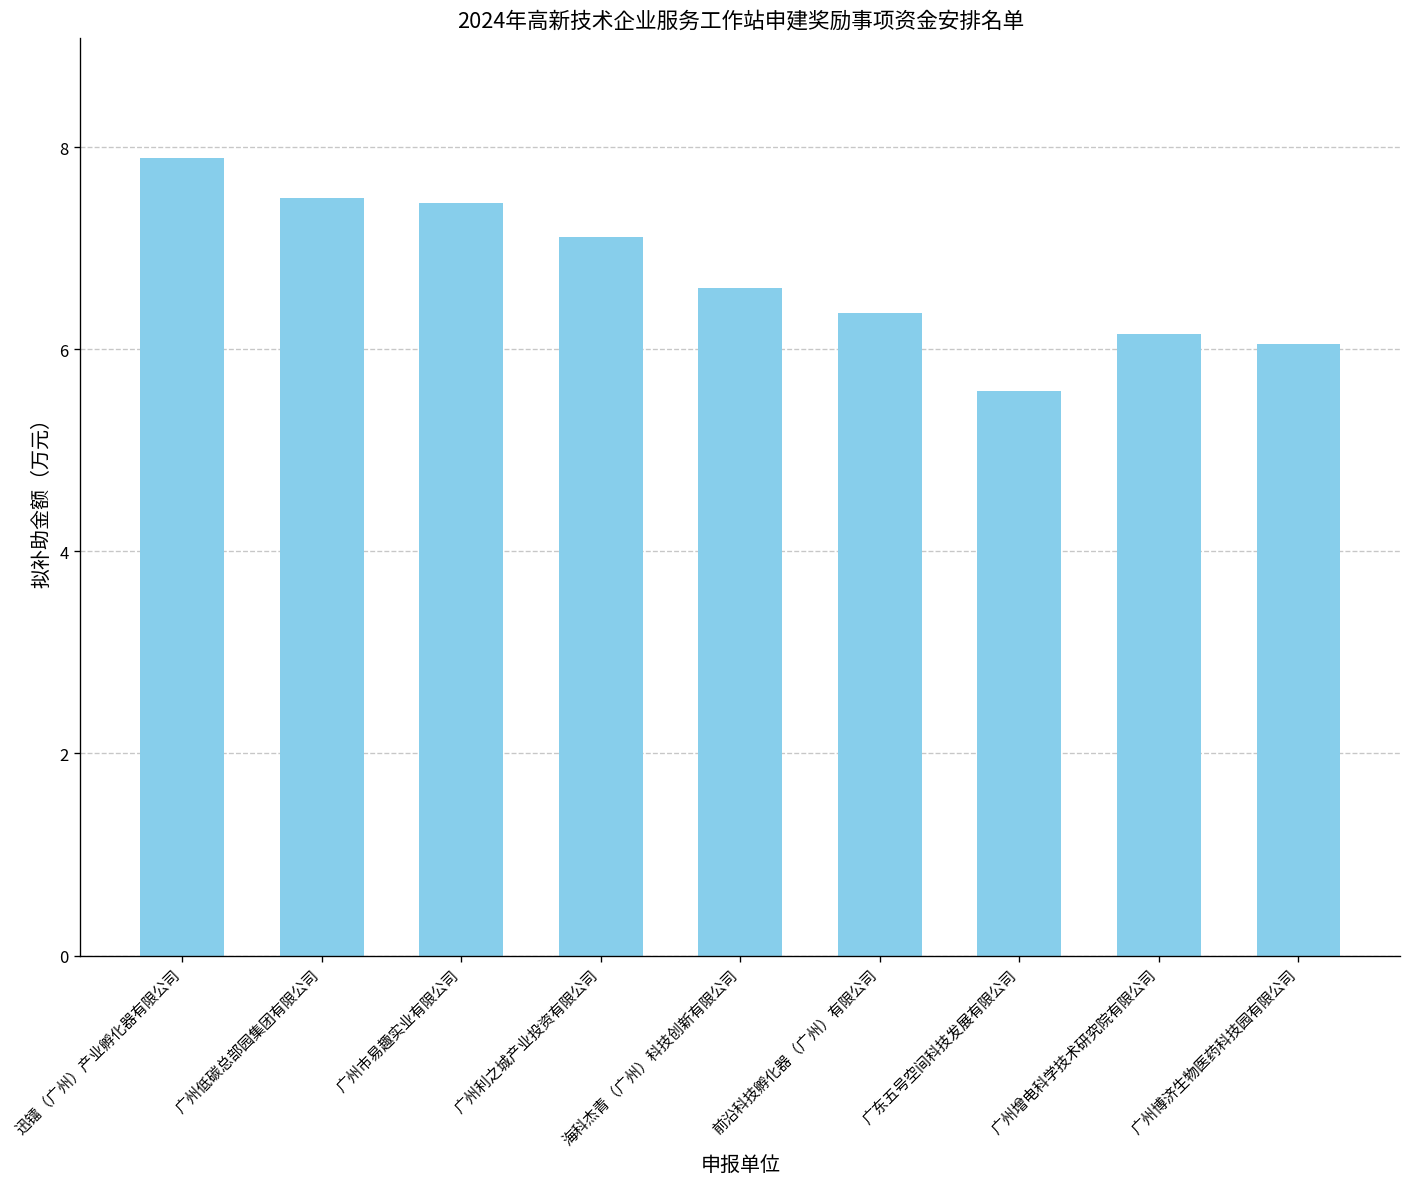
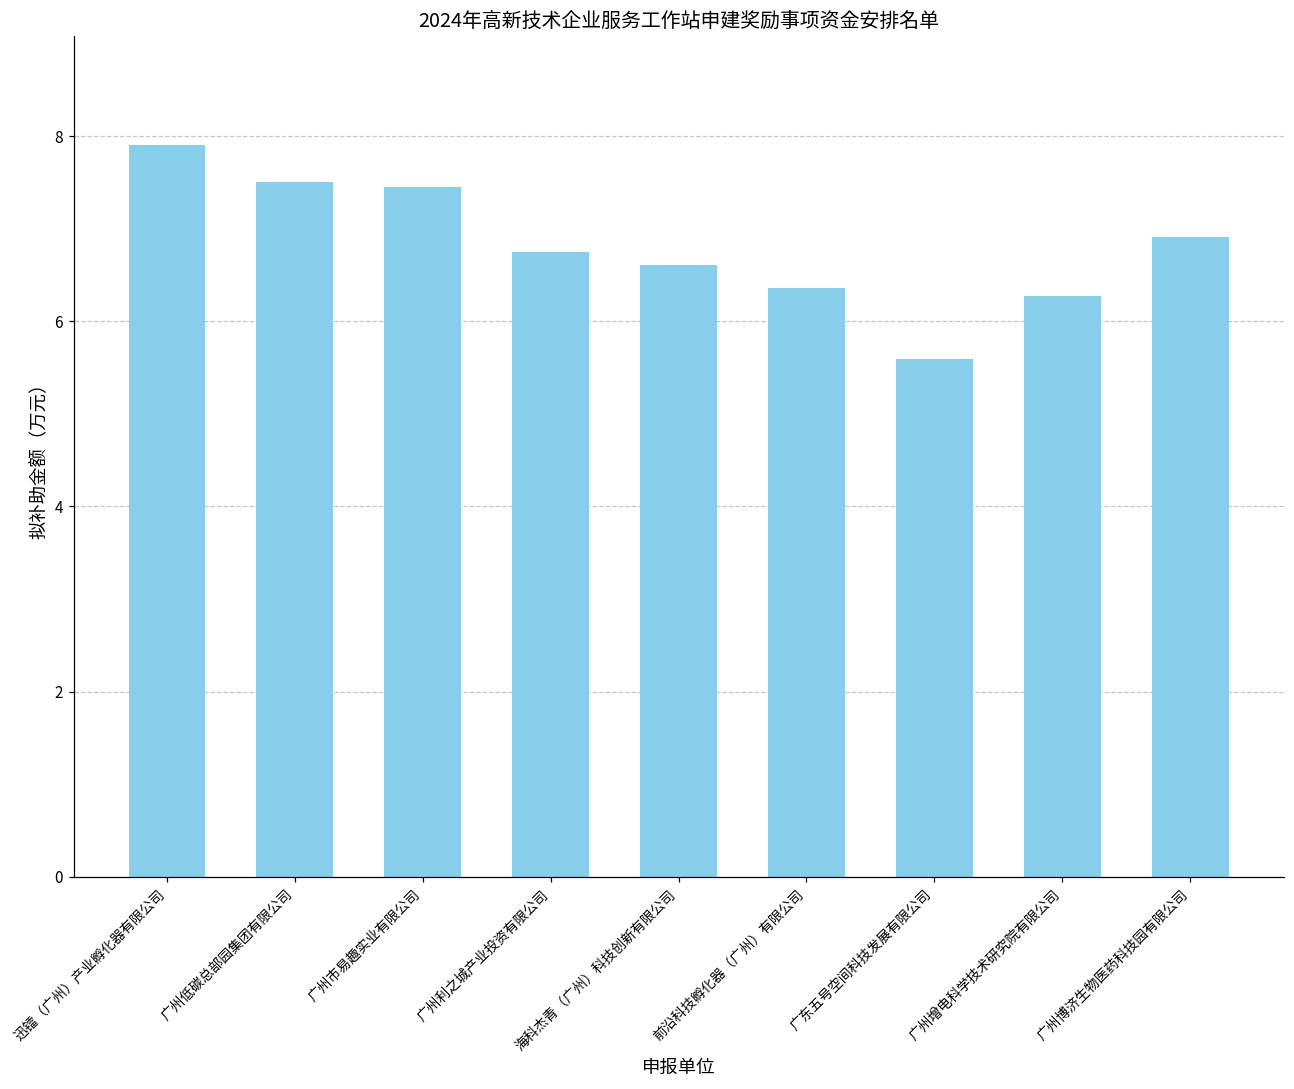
  {
    "迅镭（广州）产业孵化器有限公司": 7.9,
    "广州低碳总部园集团有限公司": 7.5,
    "广州市易趣实业有限公司": 7.5,
-   "广州利之城产业投资有限公司": 7.1,
+   "广州利之城产业投资有限公司": 6.8,
    "海科杰青（广州）科技创新有限公司": 6.6,
    "前沿科技孵化器（广州）有限公司": 6.4,
    "广东五号空间科技发展有限公司": 5.6,
-   "广州增电科学技术研究院有限公司": 6.2,
-   "广州博济生物医药科技园有限公司": 6.1
+   "广州增电科学技术研究院有限公司": 6.3,
+   "广州博济生物医药科技园有限公司": 6.9
  }
